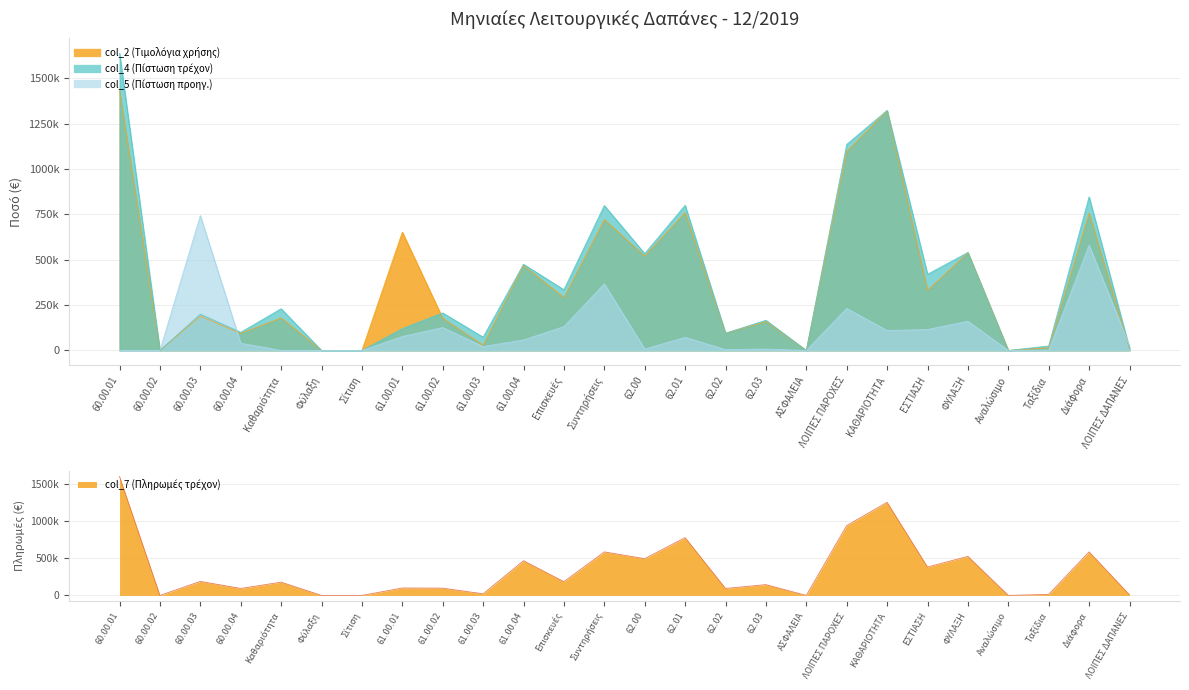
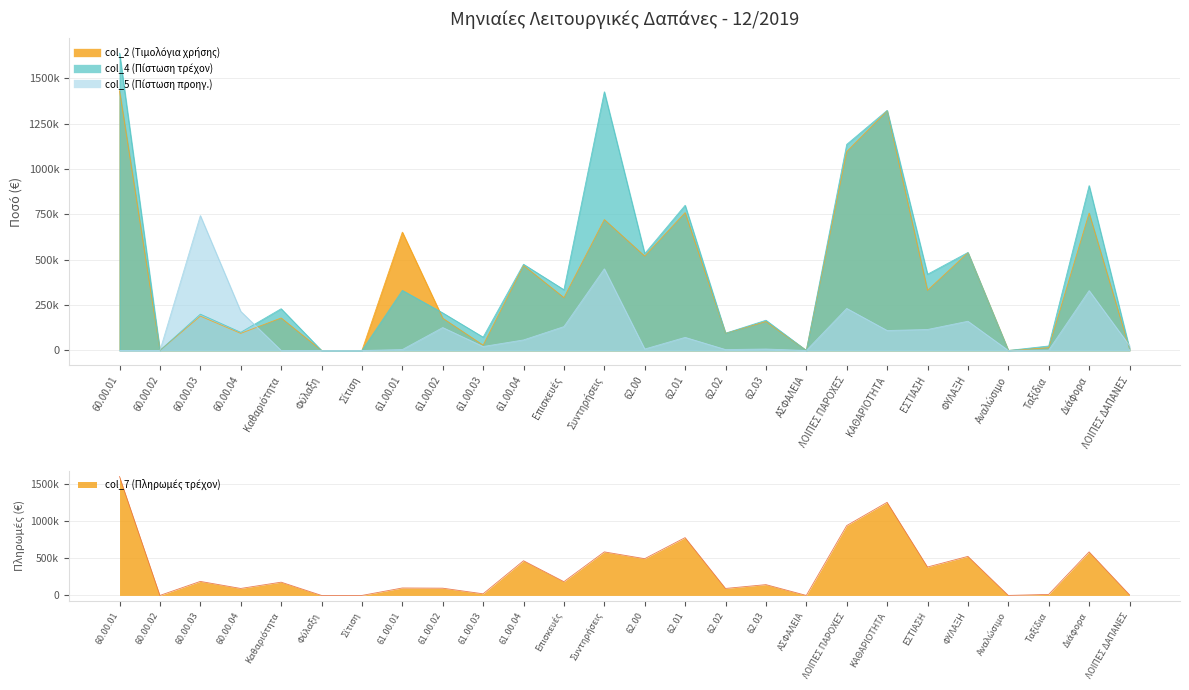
  {
    "Μηνιαίες Λειτουργικές Δαπάνες - 12/2019": {
      "col_2 (Τιμολόγια χρήσης)": {
        "60.00.01": 1430000,
        "Καθαριότητα": 180000,
        "61.00.01": 650000,
        "61.00.02": 180000,
        "Επισκευές": 290000,
        "Συντηρήσεις": 720000,
        "62.00": 520000,
        "62.01": 760000,
        "ΛΟΙΠΕΣ ΠΑΡΟΧΕΣ": 1100000,
        "ΕΣΤΙΑΣΗ": 330000,
        "Διάφορα": 760000
      },
      "col_4 (Πίστωση τρέχον)": {
        "60.00.01": 1640000,
        "Καθαριότητα": 230000,
-       "61.00.01": 120000,
+       "61.00.01": 330000,
        "61.00.02": 210000,
        "61.00.03": 70000,
        "Επισκευές": 330000,
-       "Συντηρήσεις": 800000,
+       "Συντηρήσεις": 1430000,
        "62.00": 530000,
        "62.01": 800000,
        "ΛΟΙΠΕΣ ΠΑΡΟΧΕΣ": 1140000,
        "ΕΣΤΙΑΣΗ": 420000,
-       "Διάφορα": 850000
+       "Διάφορα": 910000
      },
      "col_5 (Πίστωση προηγ.)": {
        "60.00.01": 0,
        "60.00.03": 740000,
-       "60.00.04": 40000,
+       "60.00.04": 220000,
        "Καθαριότητα": 0,
-       "61.00.01": 80000,
+       "61.00.01": 10000,
        "61.00.02": 130000,
        "61.00.04": 60000,
        "Επισκευές": 130000,
-       "Συντηρήσεις": 370000,
+       "Συντηρήσεις": 450000,
        "62.00": 10000,
        "62.01": 70000,
        "62.02": 10000,
        "62.03": 10000,
        "ΛΟΙΠΕΣ ΠΑΡΟΧΕΣ": 230000,
        "ΚΑΘΑΡΙΟΤΗΤΑ": 110000,
        "ΕΣΤΙΑΣΗ": 120000,
        "ΦΥΛΑΞΗ": 160000,
-       "Διάφορα": 580000,
+       "Διάφορα": 330000,
        "ΛΟΙΠΕΣ ΔΑΠΑΝΕΣ": 30000
      }
    }
  }
